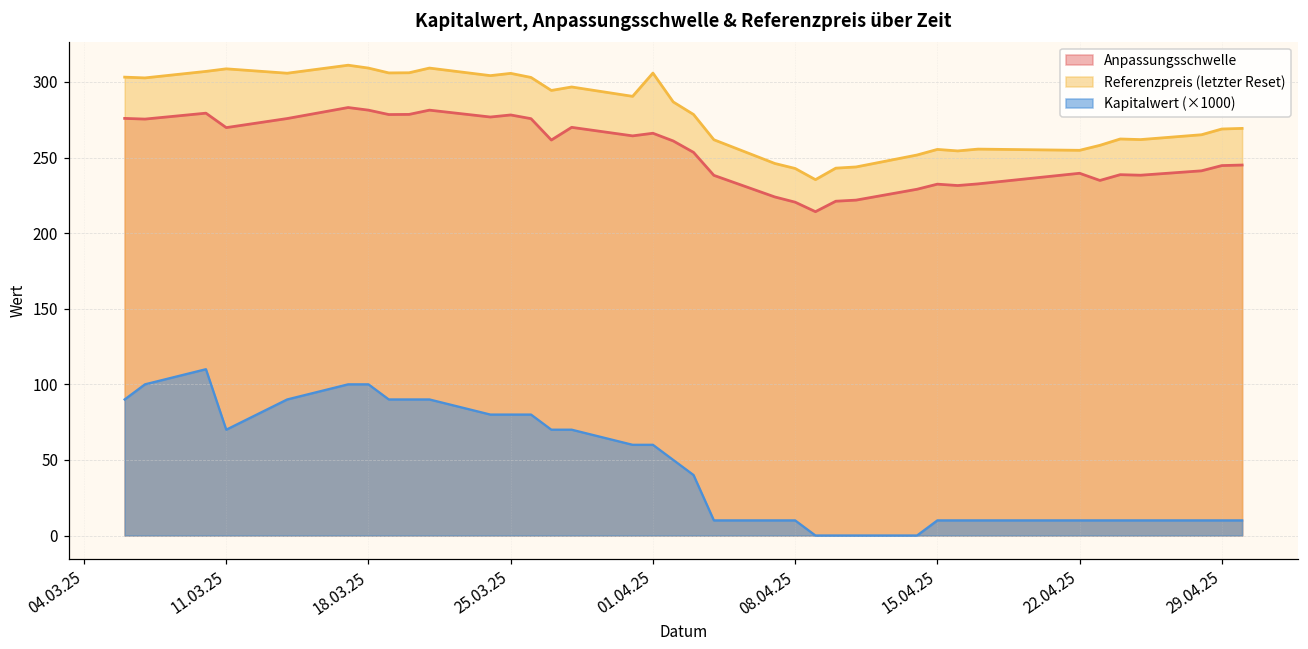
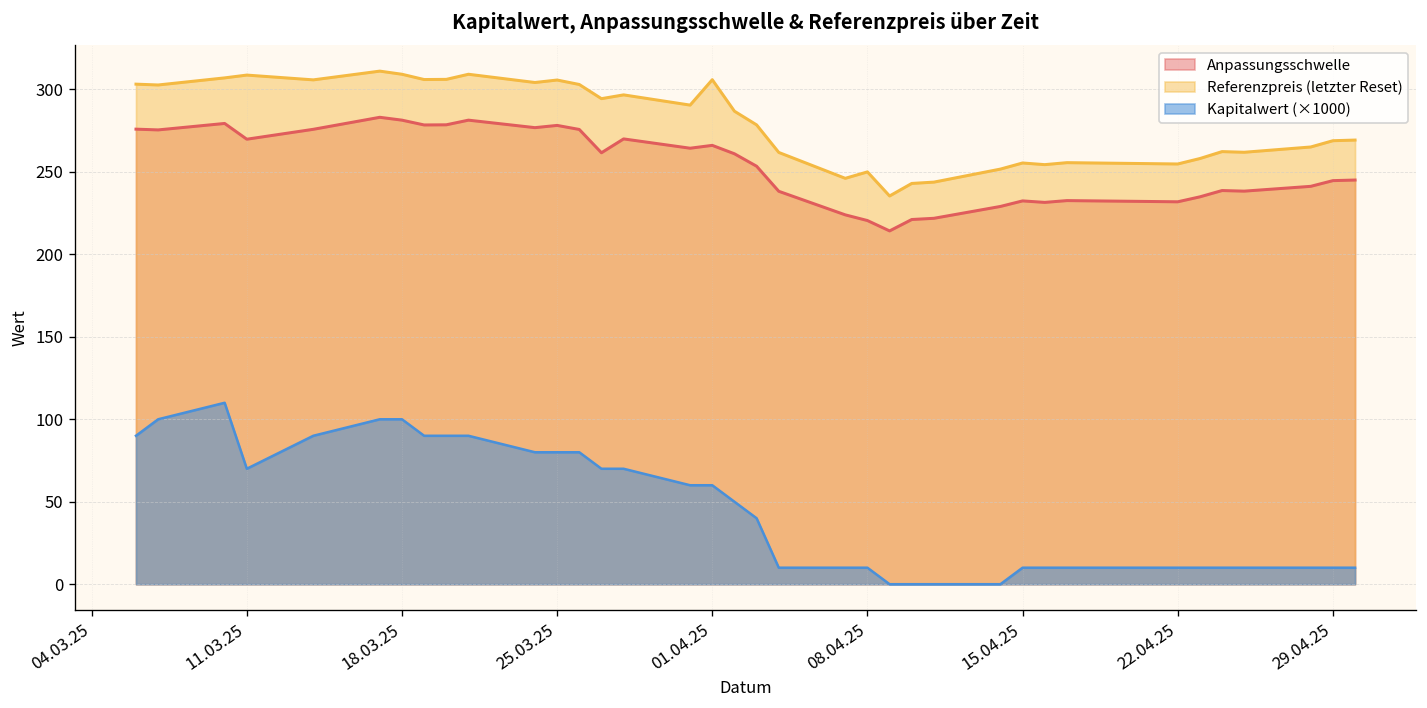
  {
    "Anpassungsschwelle": {
      "11.03.25": 270,
      "18.03.25": 281,
      "25.03.25": 278,
      "01.04.25": 266,
      "08.04.25": 221,
      "15.04.25": 232,
-     "22.04.25": 240,
+     "22.04.25": 232,
      "29.04.25": 245
    },
    "Referenzpreis (letzter Reset)": {
      "11.03.25": 309,
      "18.03.25": 309,
      "25.03.25": 306,
      "01.04.25": 306,
-     "08.04.25": 243,
+     "08.04.25": 250,
      "15.04.25": 255,
      "22.04.25": 255,
      "29.04.25": 269
    },
    "Kapitalwert (×1000)": {
      "11.03.25": 70,
      "18.03.25": 100,
      "25.03.25": 80,
      "01.04.25": 60,
      "08.04.25": 10,
      "15.04.25": 10,
      "22.04.25": 10,
      "29.04.25": 10
    }
  }
